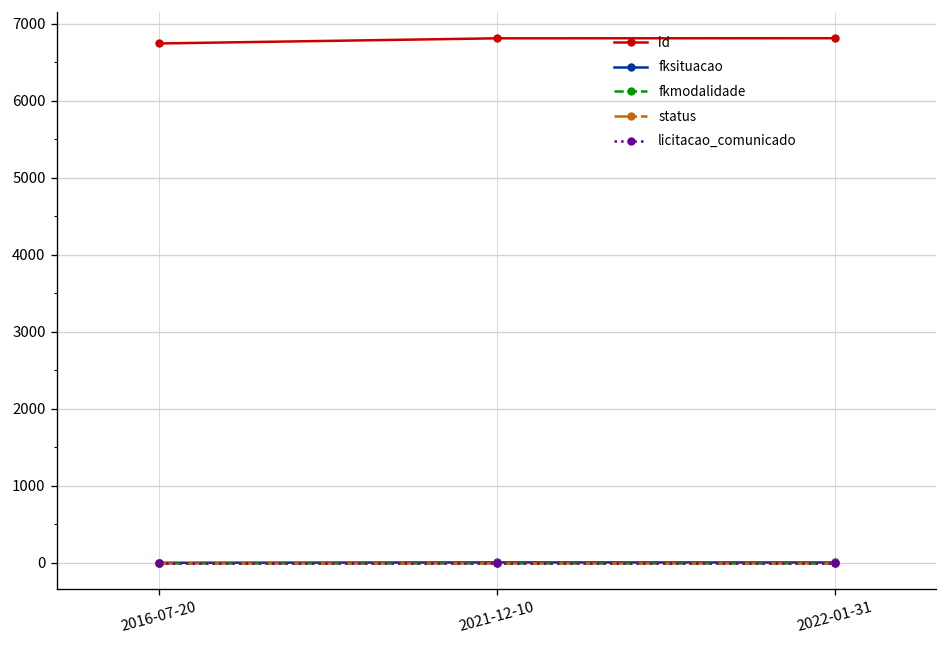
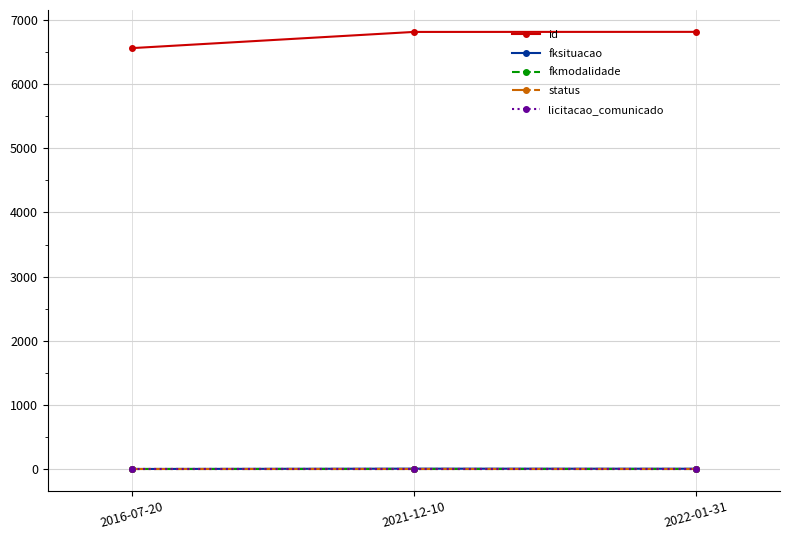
  {
    "id": {
-     "2016-07-20": 6700,
+     "2016-07-20": 6600,
      "2021-12-10": 6800,
      "2022-01-31": 6800
    },
    "licitacao_comunicado": {
      "2016-07-20": 0,
      "2021-12-10": 0,
      "2022-01-31": 0
    }
  }
